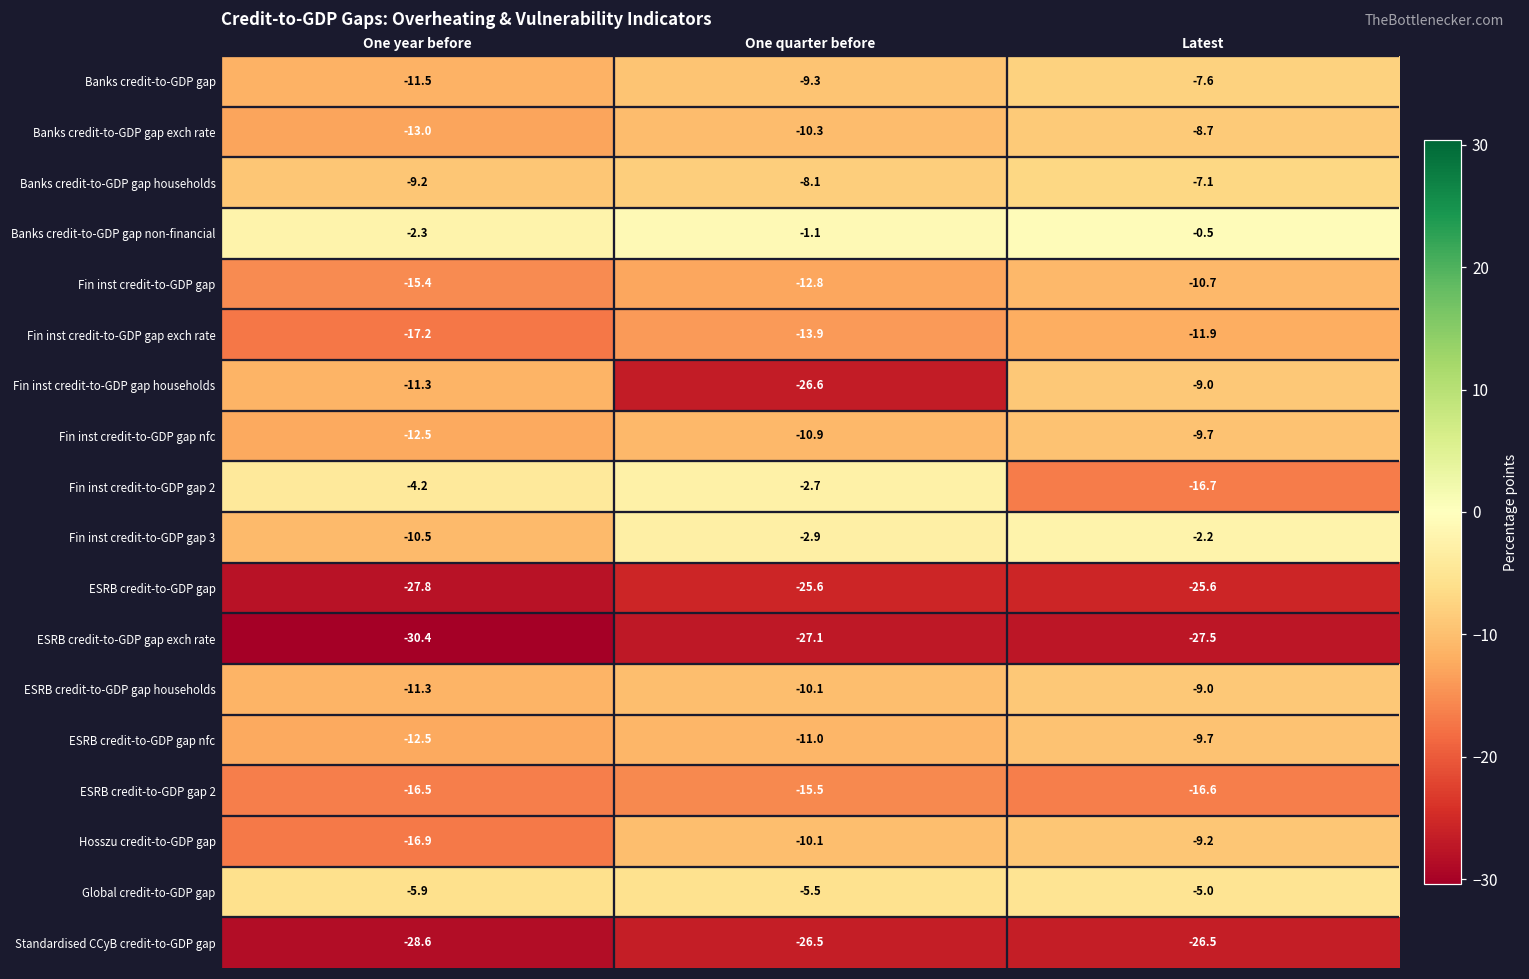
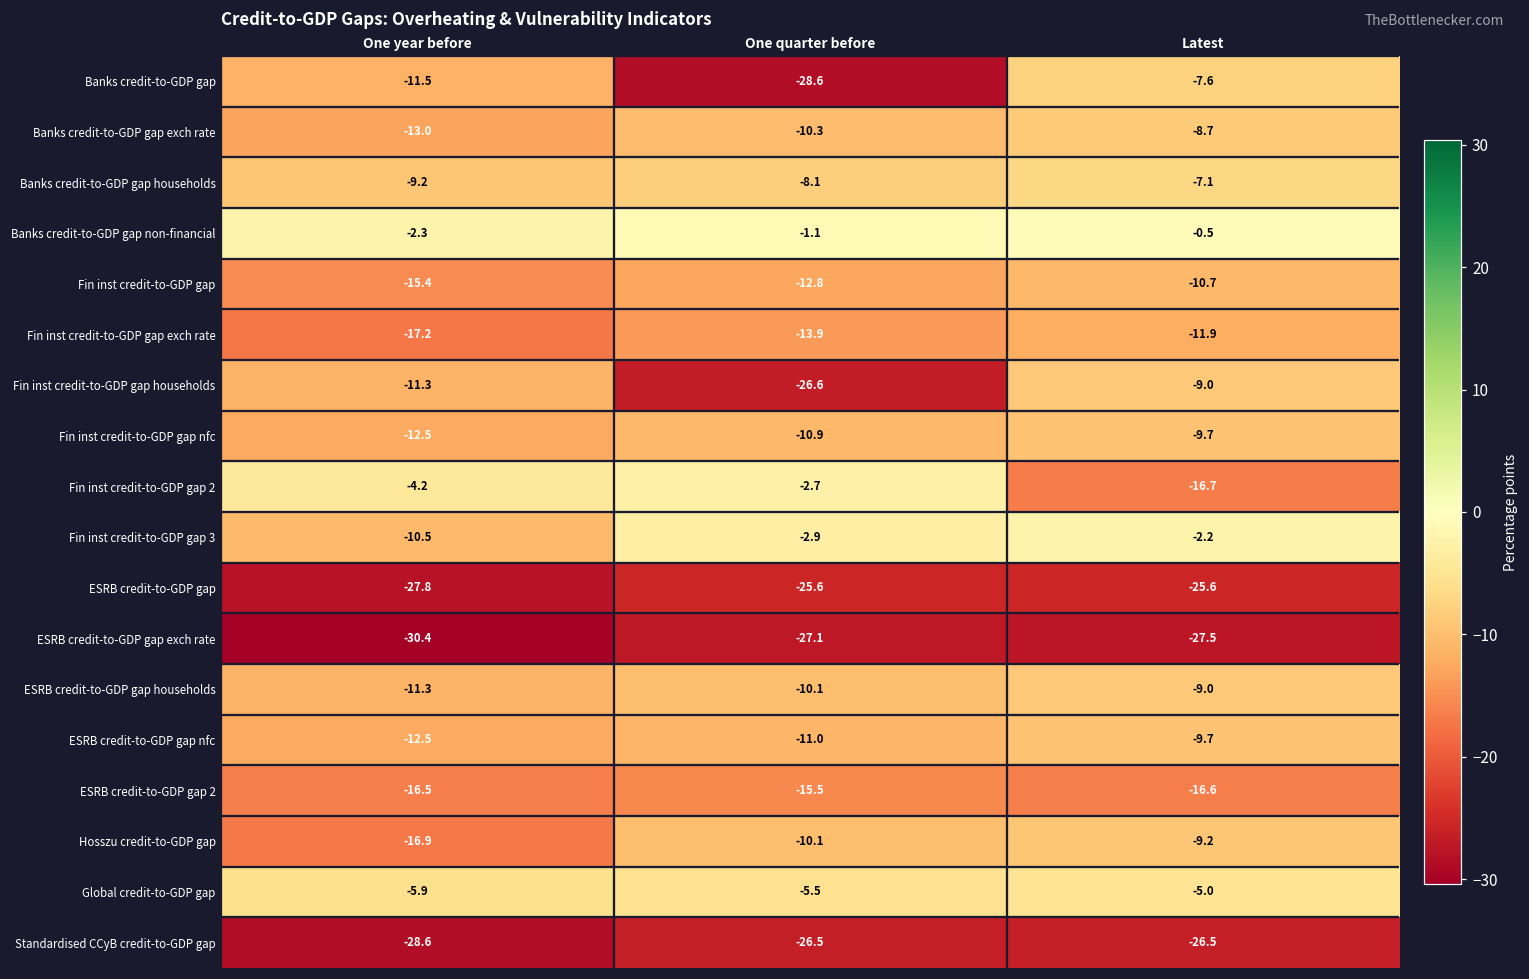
  {
    "Banks credit-to-GDP gap": {
      "One year before": -11.5,
-     "One quarter before": -9.3,
+     "One quarter before": -28.6,
      "Latest": -7.6
    },
    "Banks credit-to-GDP gap exch rate": {
      "One year before": -13.0,
      "One quarter before": -10.3,
      "Latest": -8.7
    },
    "Banks credit-to-GDP gap households": {
      "One year before": -9.2,
      "One quarter before": -8.1,
      "Latest": -7.1
    },
    "Banks credit-to-GDP gap non-financial": {
      "One year before": -2.3,
      "One quarter before": -1.1,
      "Latest": -0.5
    },
    "Fin inst credit-to-GDP gap": {
      "One year before": -15.4,
      "One quarter before": -12.8,
      "Latest": -10.7
    },
    "Fin inst credit-to-GDP gap exch rate": {
      "One year before": -17.2,
      "One quarter before": -13.9,
      "Latest": -11.9
    },
    "Fin inst credit-to-GDP gap households": {
      "One year before": -11.3,
      "One quarter before": -26.6,
      "Latest": -9.0
    },
    "Fin inst credit-to-GDP gap nfc": {
      "One year before": -12.5,
      "One quarter before": -10.9,
      "Latest": -9.7
    },
    "Fin inst credit-to-GDP gap 2": {
      "One year before": -4.2,
      "One quarter before": -2.7,
      "Latest": -16.7
    },
    "Fin inst credit-to-GDP gap 3": {
      "One year before": -10.5,
      "One quarter before": -2.9,
      "Latest": -2.2
    },
    "ESRB credit-to-GDP gap": {
      "One year before": -27.8,
      "One quarter before": -25.6,
      "Latest": -25.6
    },
    "ESRB credit-to-GDP gap exch rate": {
      "One year before": -30.4,
      "One quarter before": -27.1,
      "Latest": -27.5
    },
    "ESRB credit-to-GDP gap households": {
      "One year before": -11.3,
      "One quarter before": -10.1,
      "Latest": -9.0
    },
    "ESRB credit-to-GDP gap nfc": {
      "One year before": -12.5,
      "One quarter before": -11.0,
      "Latest": -9.7
    },
    "ESRB credit-to-GDP gap 2": {
      "One year before": -16.5,
      "One quarter before": -15.5,
      "Latest": -16.6
    },
    "Hosszu credit-to-GDP gap": {
      "One year before": -16.9,
      "One quarter before": -10.1,
      "Latest": -9.2
    },
    "Global credit-to-GDP gap": {
      "One year before": -5.9,
      "One quarter before": -5.5,
      "Latest": -5.0
    },
    "Standardised CCyB credit-to-GDP gap": {
      "One year before": -28.6,
      "One quarter before": -26.5,
      "Latest": -26.5
    }
  }
